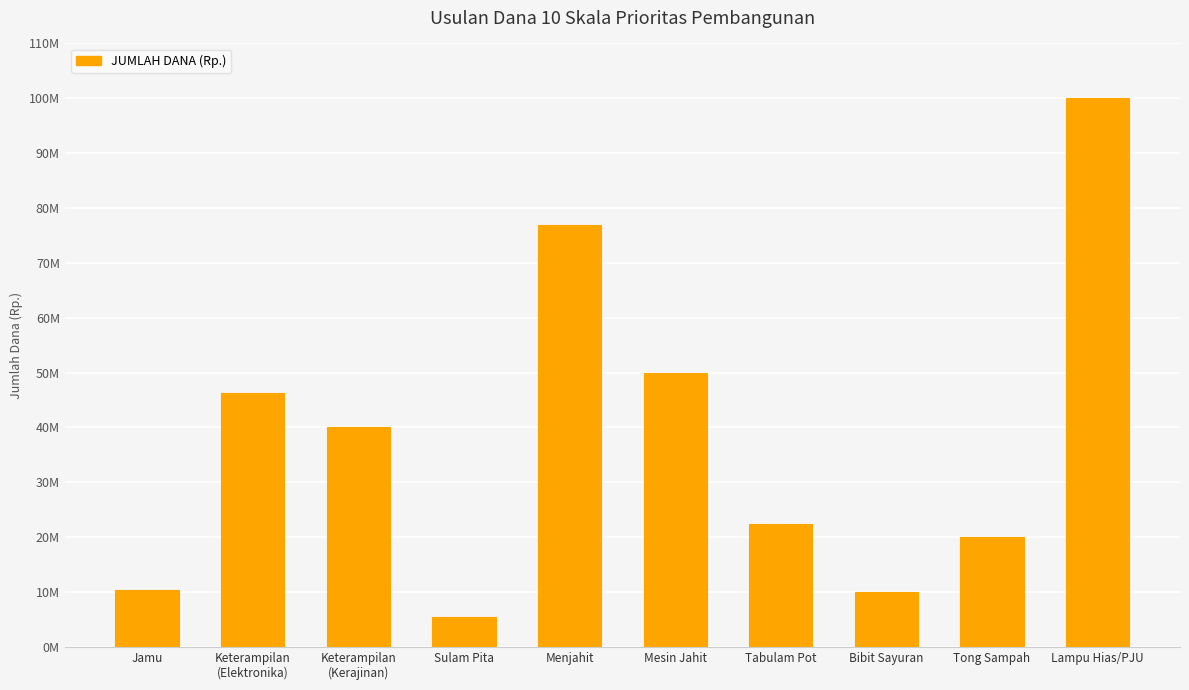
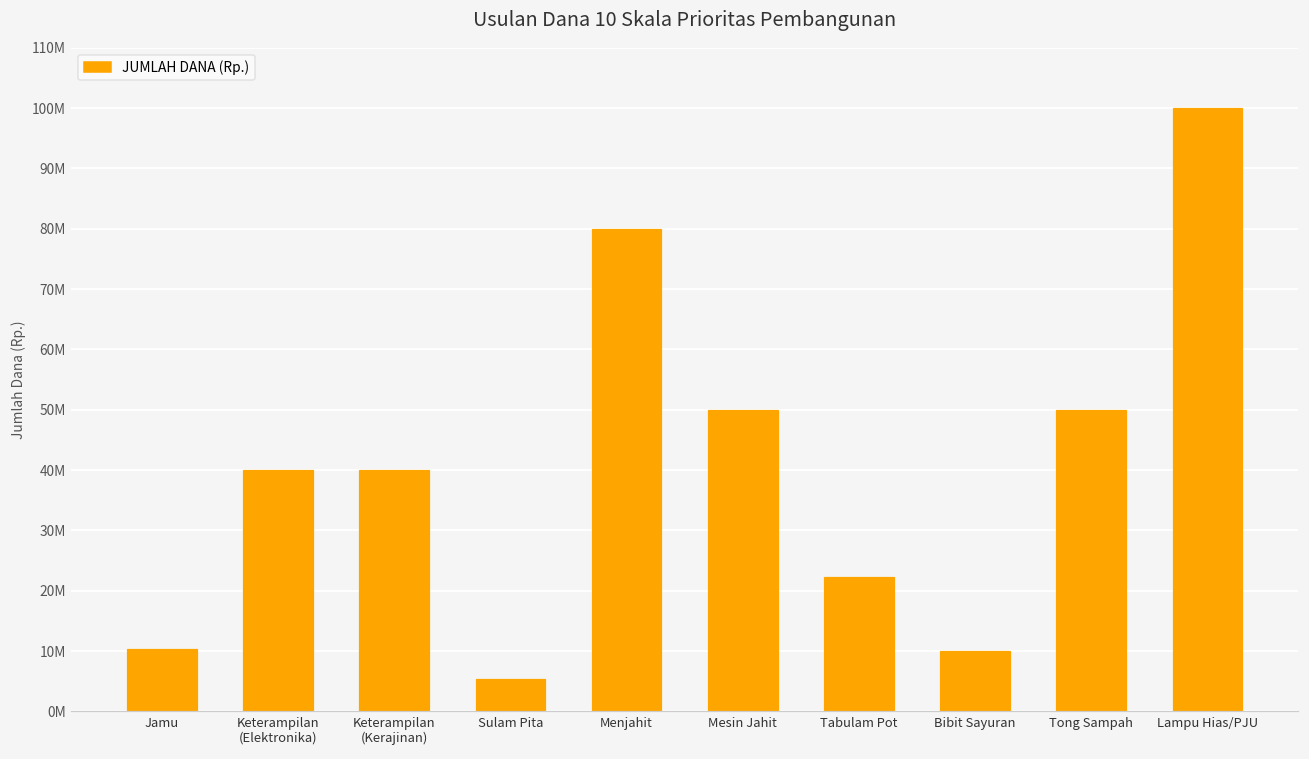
  {
    "Jamu": 10000000,
-   "Keterampilan (Elektronika)": 46000000,
+   "Keterampilan (Elektronika)": 40000000,
    "Keterampilan (Kerajinan)": 40000000,
    "Sulam Pita": 5000000,
-   "Menjahit": 77000000,
+   "Menjahit": 80000000,
    "Mesin Jahit": 50000000,
    "Tabulam Pot": 22000000,
    "Bibit Sayuran": 10000000,
-   "Tong Sampah": 20000000,
+   "Tong Sampah": 50000000,
    "Lampu Hias/PJU": 100000000
  }
